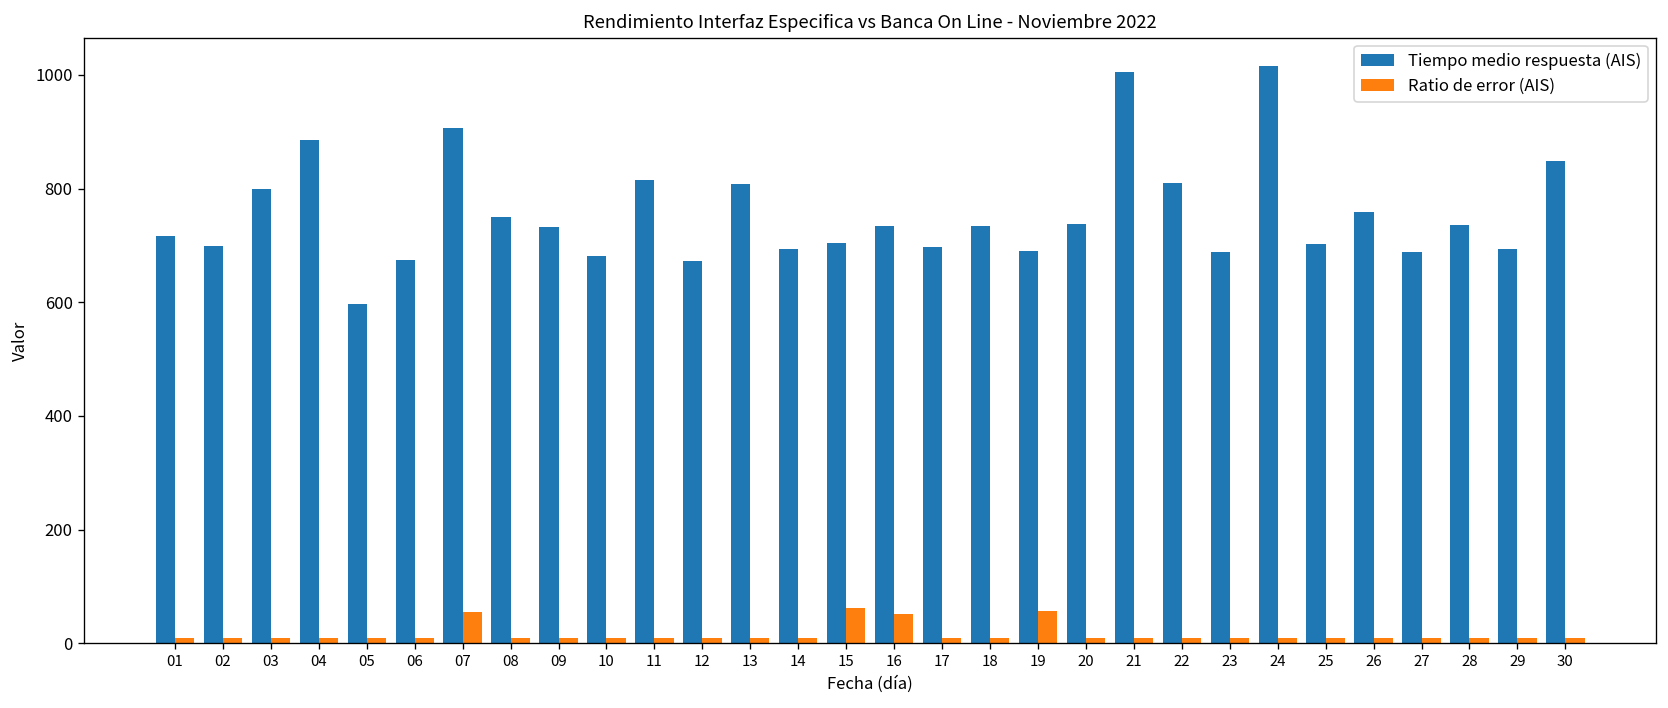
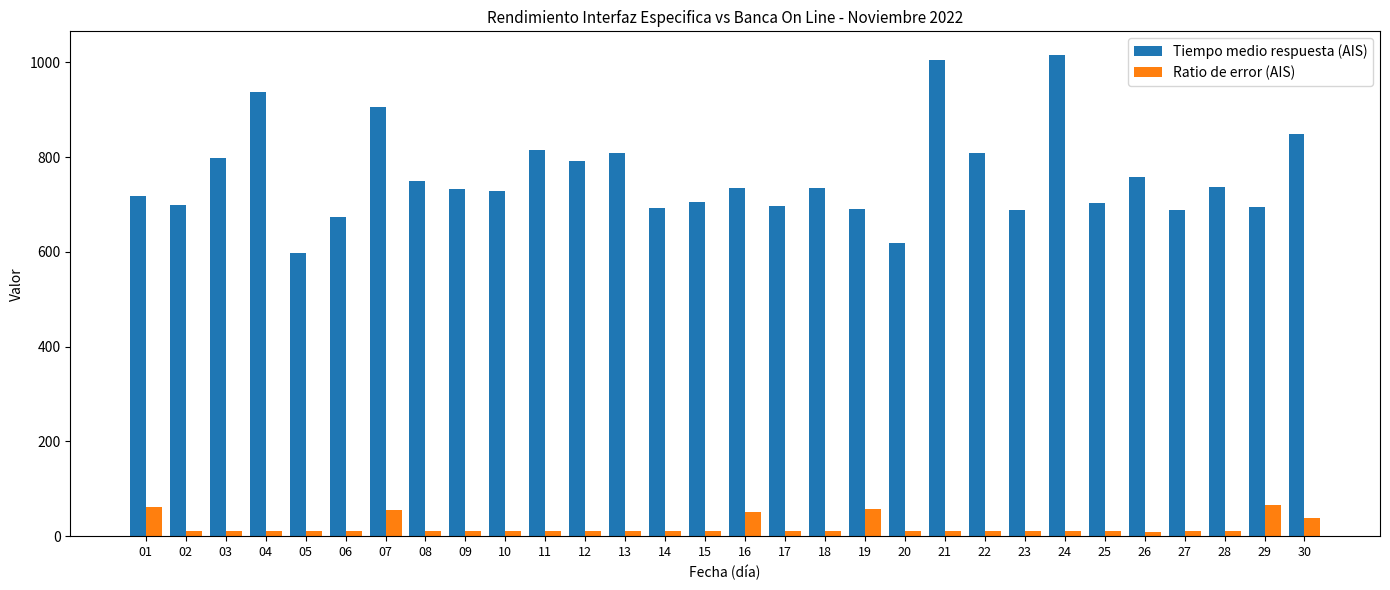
  {
    "Tiempo medio respuesta (AIS)": {
      "01": 720,
      "02": 700,
      "03": 800,
-     "04": 890,
+     "04": 940,
      "05": 600,
      "06": 670,
      "07": 910,
      "08": 750,
      "09": 730,
-     "10": 680,
+     "10": 730,
      "11": 810,
-     "12": 670,
+     "12": 790,
      "13": 810,
      "14": 690,
      "15": 700,
      "16": 730,
      "17": 700,
      "18": 730,
      "19": 690,
-     "20": 740,
+     "20": 620,
      "21": 1010,
      "22": 810,
      "23": 690,
      "24": 1010,
      "25": 700,
      "26": 760,
      "27": 690,
      "28": 740,
      "29": 690,
      "30": 850
    },
    "Ratio de error (AIS)": {
-     "01": 10,
+     "01": 60,
      "02": 10,
      "03": 10,
      "04": 10,
      "05": 10,
      "06": 10,
      "07": 60,
      "08": 10,
      "09": 10,
      "10": 10,
      "11": 10,
      "12": 10,
      "13": 10,
      "14": 10,
-     "15": 60,
+     "15": 10,
      "16": 50,
      "17": 10,
      "18": 10,
      "19": 60,
      "20": 10,
      "21": 10,
      "22": 10,
      "23": 10,
      "24": 10,
      "25": 10,
      "26": 10,
      "27": 10,
      "28": 10,
-     "29": 10,
-     "30": 10
+     "29": 70,
+     "30": 40
    }
  }
